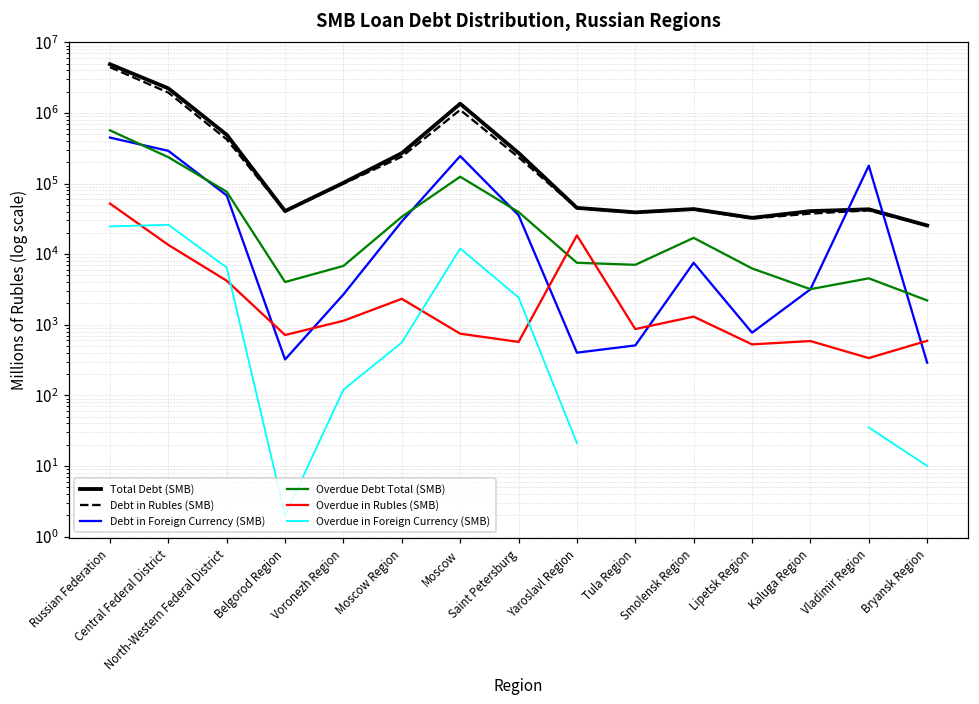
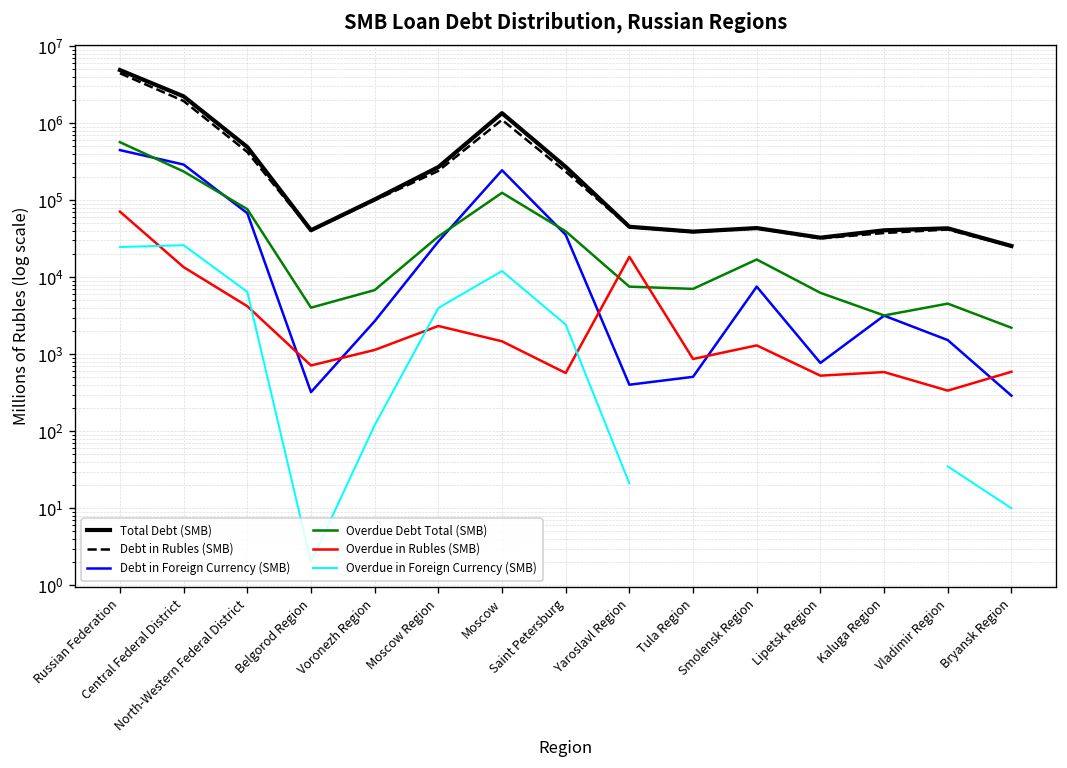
  {
    "Debt in Foreign Currency (SMB)": {
      "Russian Federation": 400000,
      "Central Federal District": 300000,
      "North-Western Federal District": 70000,
      "Belgorod Region": 300,
      "Voronezh Region": 2700,
      "Moscow Region": 30000,
      "Moscow": 240000,
      "Saint Petersburg": 40000,
      "Yaroslavl Region": 400,
      "Tula Region": 500,
      "Smolensk Region": 8000,
      "Lipetsk Region": 800,
-     "Vladimir Region": 180000,
+     "Vladimir Region": 1500,
      "Bryansk Region": 300
    },
    "Overdue Debt Total (SMB)": {
      "Russian Federation": 600000,
      "Central Federal District": 240000,
      "North-Western Federal District": 80000,
      "Belgorod Region": 4000,
      "Voronezh Region": 7000,
      "Moscow Region": 30000,
      "Moscow": 120000,
      "Saint Petersburg": 40000,
      "Yaroslavl Region": 8000,
      "Tula Region": 7000,
      "Smolensk Region": 17000,
      "Lipetsk Region": 6000,
      "Vladimir Region": 5000,
      "Bryansk Region": 2200
    },
    "Overdue in Rubles (SMB)": {
-     "Russian Federation": 50000,
+     "Russian Federation": 70000,
      "Central Federal District": 14000,
      "North-Western Federal District": 4000,
      "Belgorod Region": 700,
      "Voronezh Region": 1100,
      "Moscow Region": 2300,
-     "Moscow": 700,
+     "Moscow": 1500,
      "Saint Petersburg": 600,
      "Yaroslavl Region": 18000,
      "Tula Region": 900,
      "Smolensk Region": 1300,
      "Lipetsk Region": 500,
      "Kaluga Region": 600,
      "Vladimir Region": 300,
      "Bryansk Region": 600
    },
    "Overdue in Foreign Currency (SMB)": {
      "Russian Federation": 25000,
      "Central Federal District": 26000,
      "North-Western Federal District": 6000,
      "Voronezh Region": 120,
-     "Moscow Region": 600,
+     "Moscow Region": 4000,
      "Moscow": 12000,
      "Saint Petersburg": 2400,
      "Yaroslavl Region": 21,
      "Lipetsk Region": 4,
      "Vladimir Region": 40,
      "Bryansk Region": 10
    }
  }
